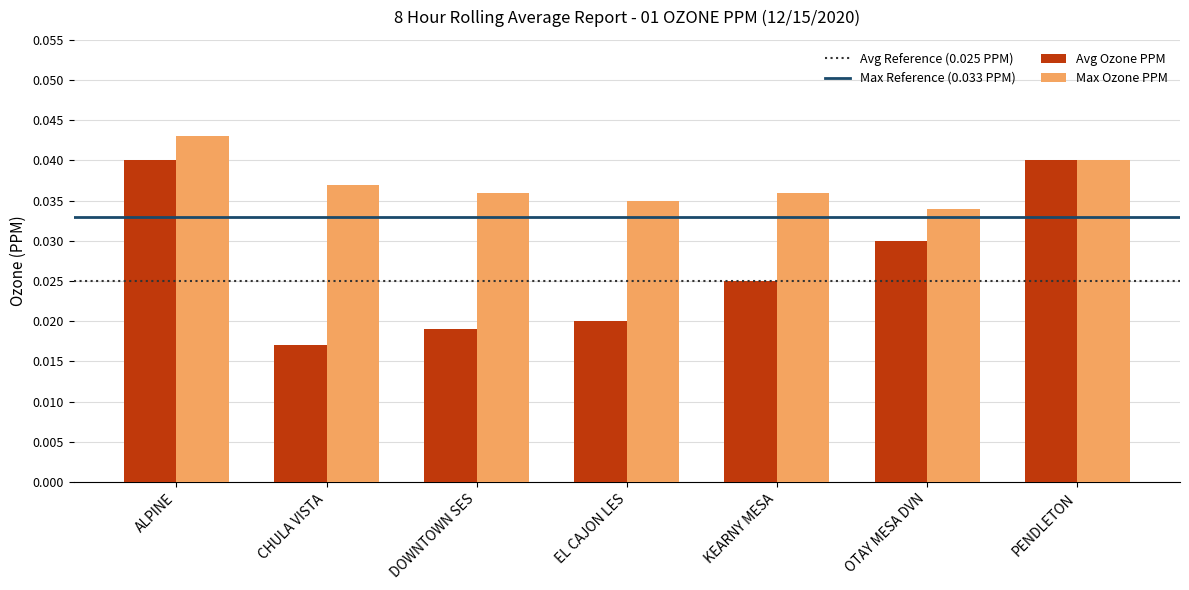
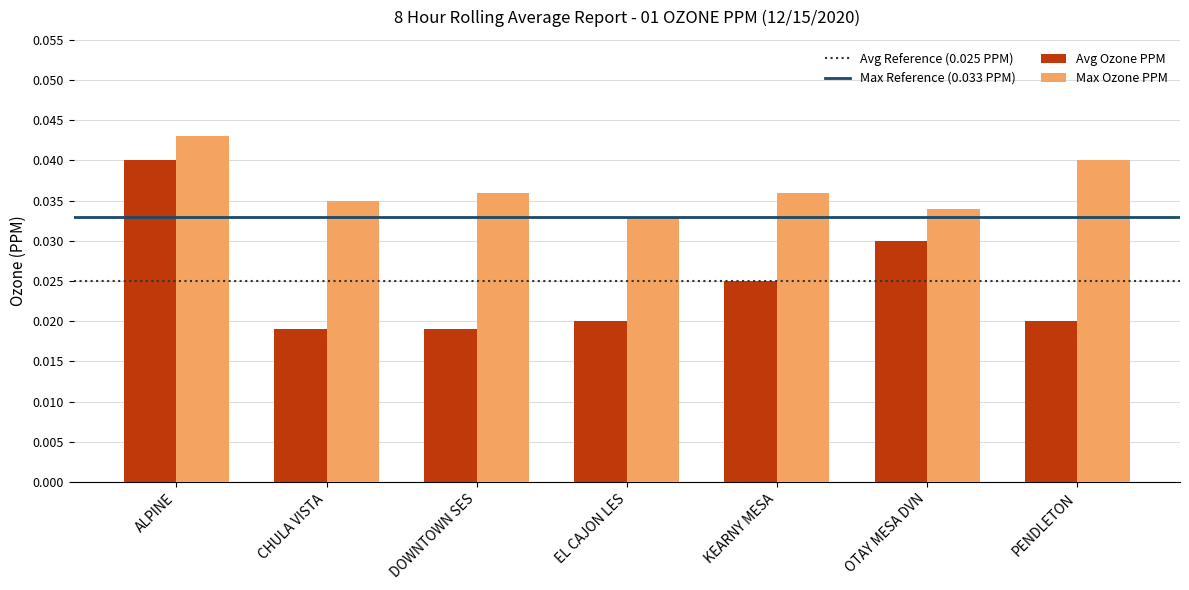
  {
    "Avg Ozone PPM": {
      "ALPINE": 0.040,
-     "CHULA VISTA": 0.017,
+     "CHULA VISTA": 0.019,
      "DOWNTOWN SES": 0.019,
      "EL CAJON LES": 0.020,
      "KEARNY MESA": 0.025,
      "OTAY MESA DVN": 0.030,
-     "PENDLETON": 0.04
+     "PENDLETON": 0.02
    },
    "Max Ozone PPM": {
      "ALPINE": 0.043,
-     "CHULA VISTA": 0.037,
+     "CHULA VISTA": 0.035,
      "DOWNTOWN SES": 0.036,
-     "EL CAJON LES": 0.035,
+     "EL CAJON LES": 0.033,
      "KEARNY MESA": 0.036,
      "OTAY MESA DVN": 0.034,
      "PENDLETON": 0.040
    }
  }
